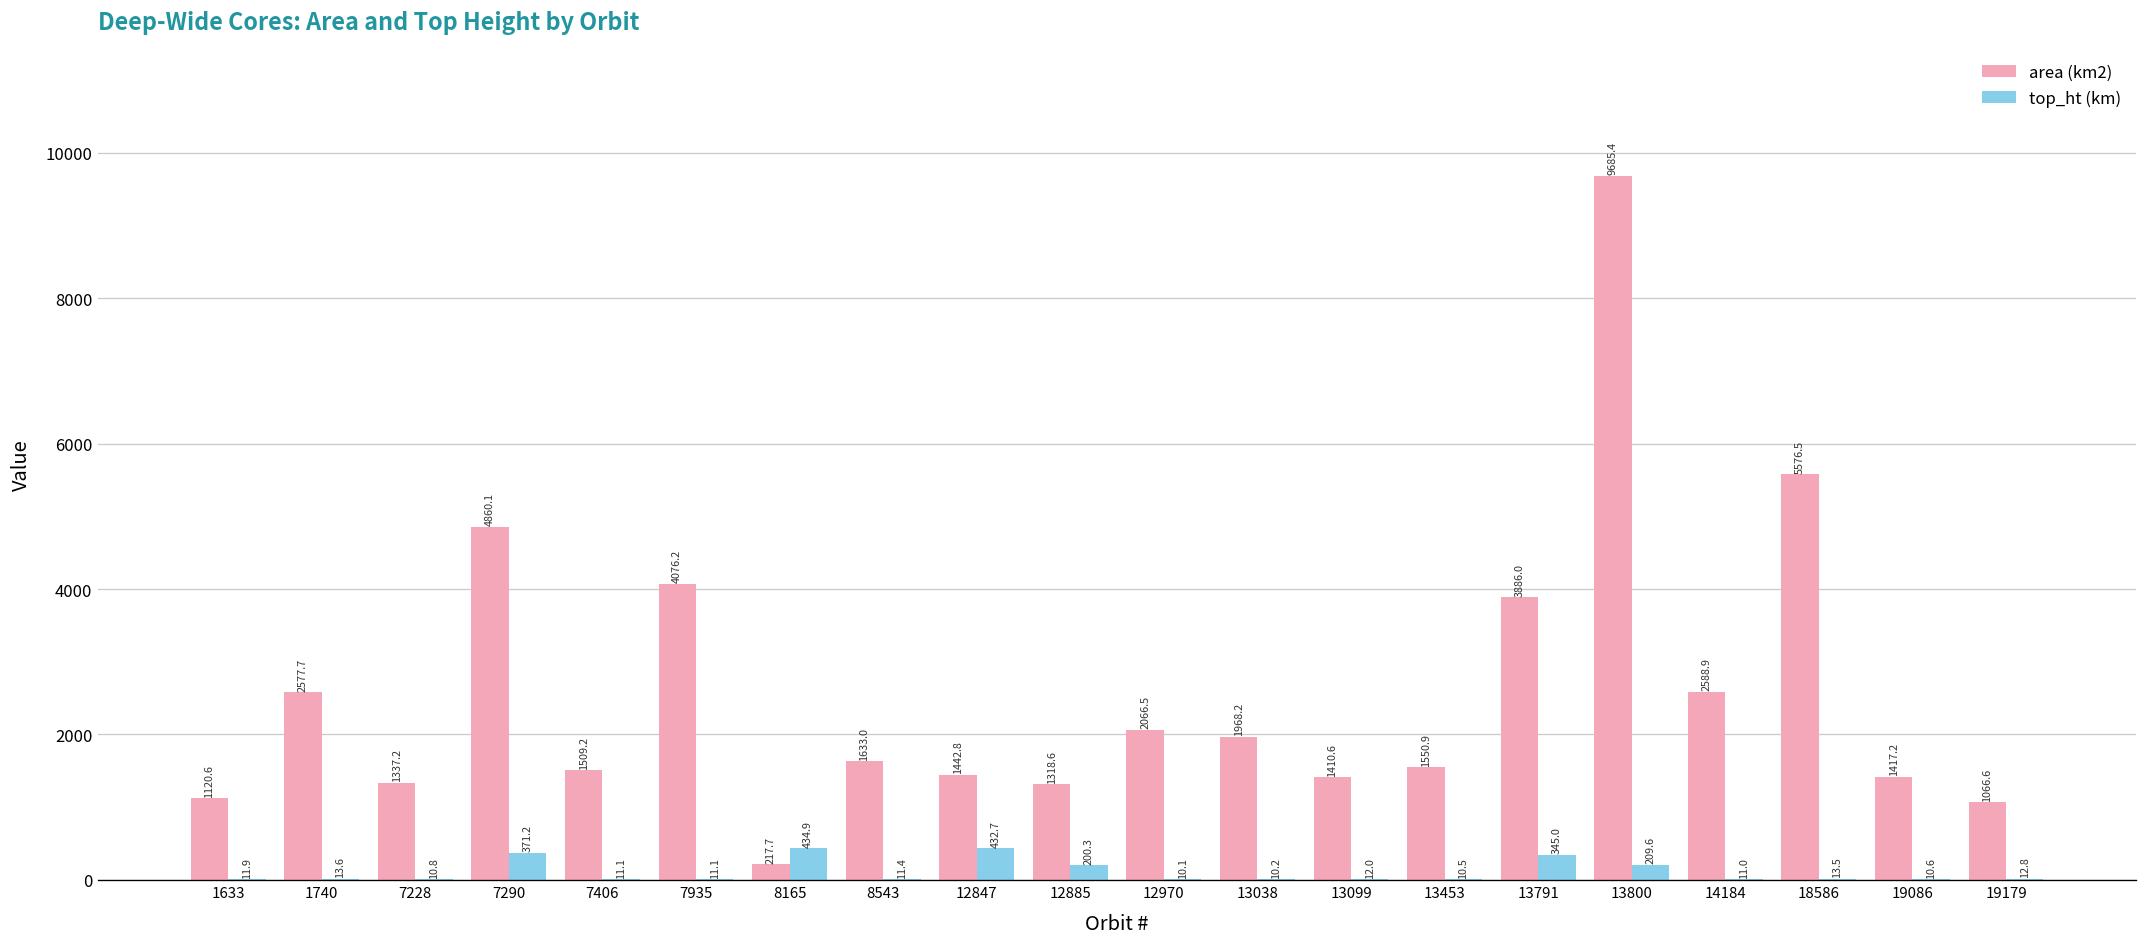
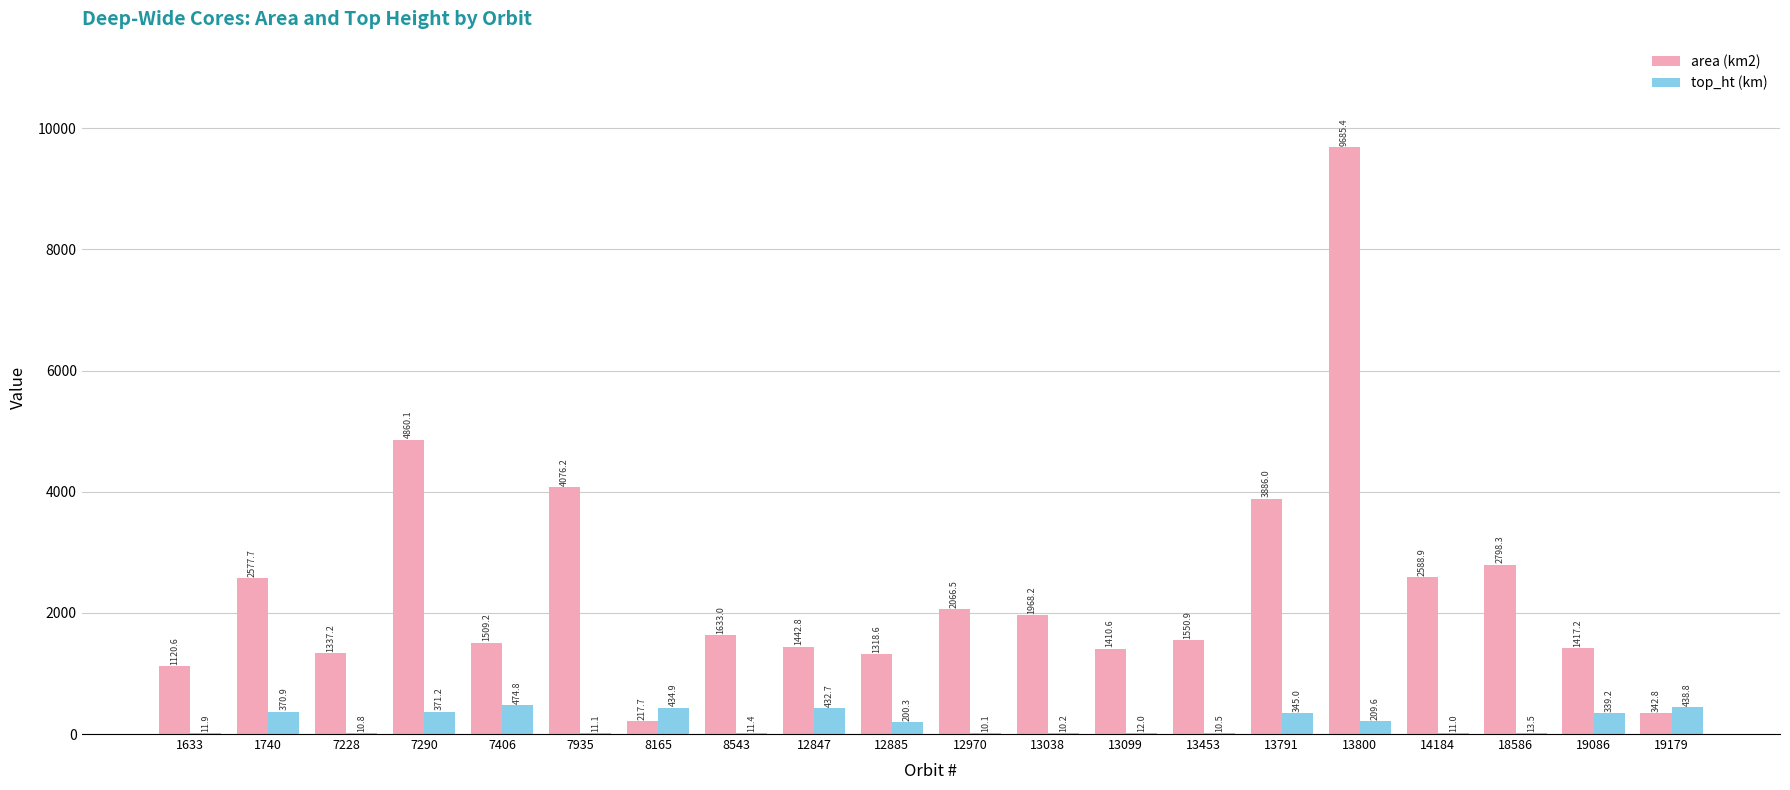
  {
    "area (km2)": {
      "1633": 1120.6,
      "1740": 2577.7,
      "7228": 1337.2,
      "7290": 4860.1,
      "7406": 1509.2,
      "7935": 4076.2,
      "8165": 217.7,
      "8543": 1633.0,
      "12847": 1442.8,
      "12885": 1318.6,
      "12970": 2066.5,
      "13038": 1968.2,
      "13099": 1410.6,
      "13453": 1550.9,
      "13791": 3886.0,
      "13800": 9685.4,
      "14184": 2588.9,
-     "18586": 5576.5,
+     "18586": 2798.3,
      "19086": 1417.2,
-     "19179": 1066.6
+     "19179": 342.8
    },
    "top_ht (km)": {
      "1633": 11.9,
-     "1740": 13.6,
+     "1740": 370.9,
      "7228": 10.8,
      "7290": 371.2,
-     "7406": 11.1,
+     "7406": 474.8,
      "7935": 11.1,
      "8165": 434.9,
      "8543": 11.4,
      "12847": 432.7,
      "12885": 200.3,
      "12970": 10.1,
      "13038": 10.2,
      "13099": 12.0,
      "13453": 10.5,
      "13791": 345.0,
      "13800": 209.6,
      "14184": 11.0,
      "18586": 13.5,
-     "19086": 10.6,
-     "19179": 12.8
+     "19086": 339.2,
+     "19179": 438.8
    }
  }
